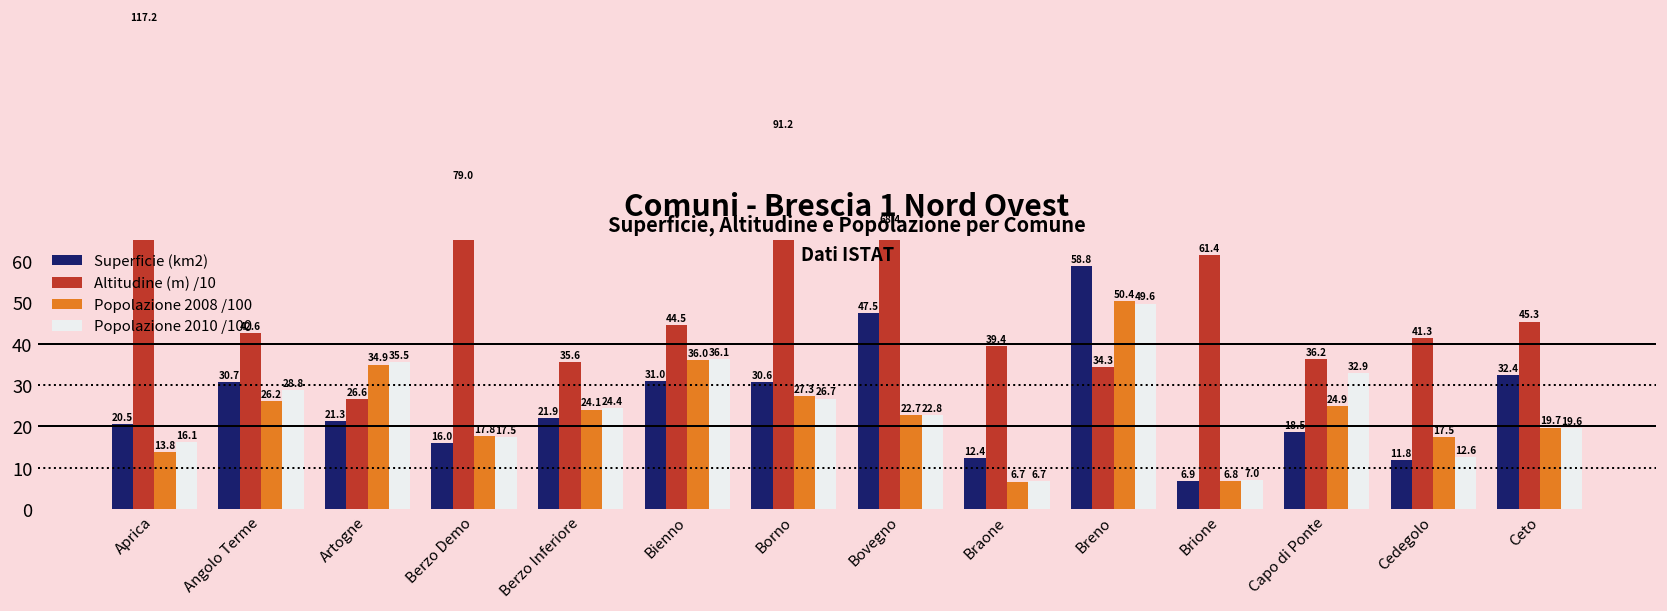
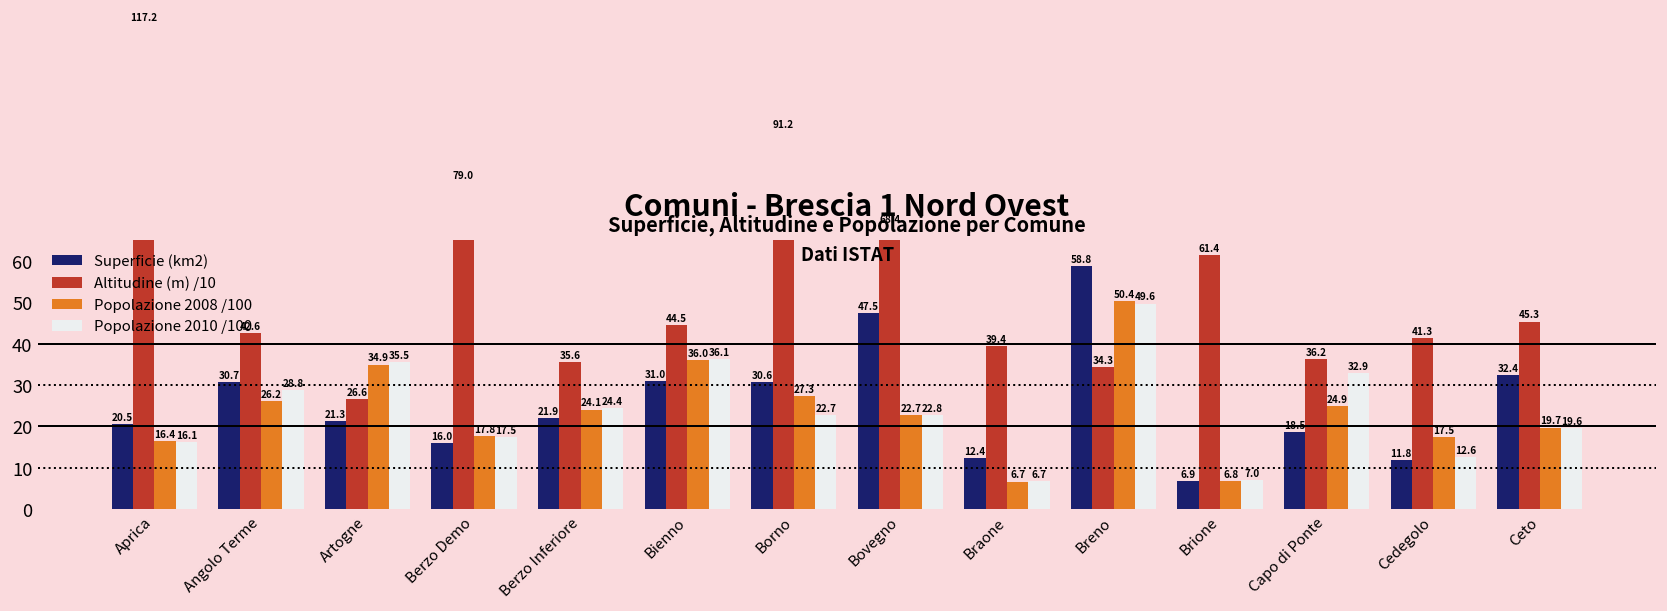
  {
    "Superficie (km2)": {
      "Aprica": 20.5,
      "Angolo Terme": 30.7,
      "Artogne": 21.3,
      "Berzo Demo": 16.0,
      "Berzo Inferiore": 21.9,
      "Bienno": 31.0,
      "Borno": 30.6,
      "Bovegno": 47.5,
      "Braone": 12.4,
      "Breno": 58.8,
      "Brione": 6.9,
      "Capo di Ponte": 18.5,
      "Cedegolo": 11.8,
      "Ceto": 32.4
    },
    "Altitudine (m) /10": {
      "Angolo Terme": 42.6,
      "Artogne": 26.6,
      "Berzo Inferiore": 35.6,
      "Bienno": 44.5,
      "Braone": 39.4,
      "Breno": 34.3,
      "Brione": 61.4,
      "Capo di Ponte": 36.2,
      "Cedegolo": 41.3,
      "Ceto": 45.3
    },
    "Popolazione 2008 /100": {
-     "Aprica": 13.8,
+     "Aprica": 16.4,
      "Angolo Terme": 26.2,
      "Artogne": 34.9,
      "Berzo Demo": 17.8,
      "Berzo Inferiore": 24.1,
      "Bienno": 36.0,
      "Borno": 27.3,
      "Bovegno": 22.7,
      "Braone": 6.7,
      "Breno": 50.4,
      "Brione": 6.8,
      "Capo di Ponte": 24.9,
      "Cedegolo": 17.5,
      "Ceto": 19.7
    },
    "Popolazione 2010 /100": {
      "Aprica": 16.1,
      "Angolo Terme": 28.8,
      "Artogne": 35.5,
      "Berzo Demo": 17.5,
      "Berzo Inferiore": 24.4,
      "Bienno": 36.1,
-     "Borno": 26.7,
+     "Borno": 22.7,
      "Bovegno": 22.8,
      "Braone": 6.7,
      "Breno": 49.6,
      "Brione": 7.0,
      "Capo di Ponte": 32.9,
      "Cedegolo": 12.6,
      "Ceto": 19.6
    }
  }
